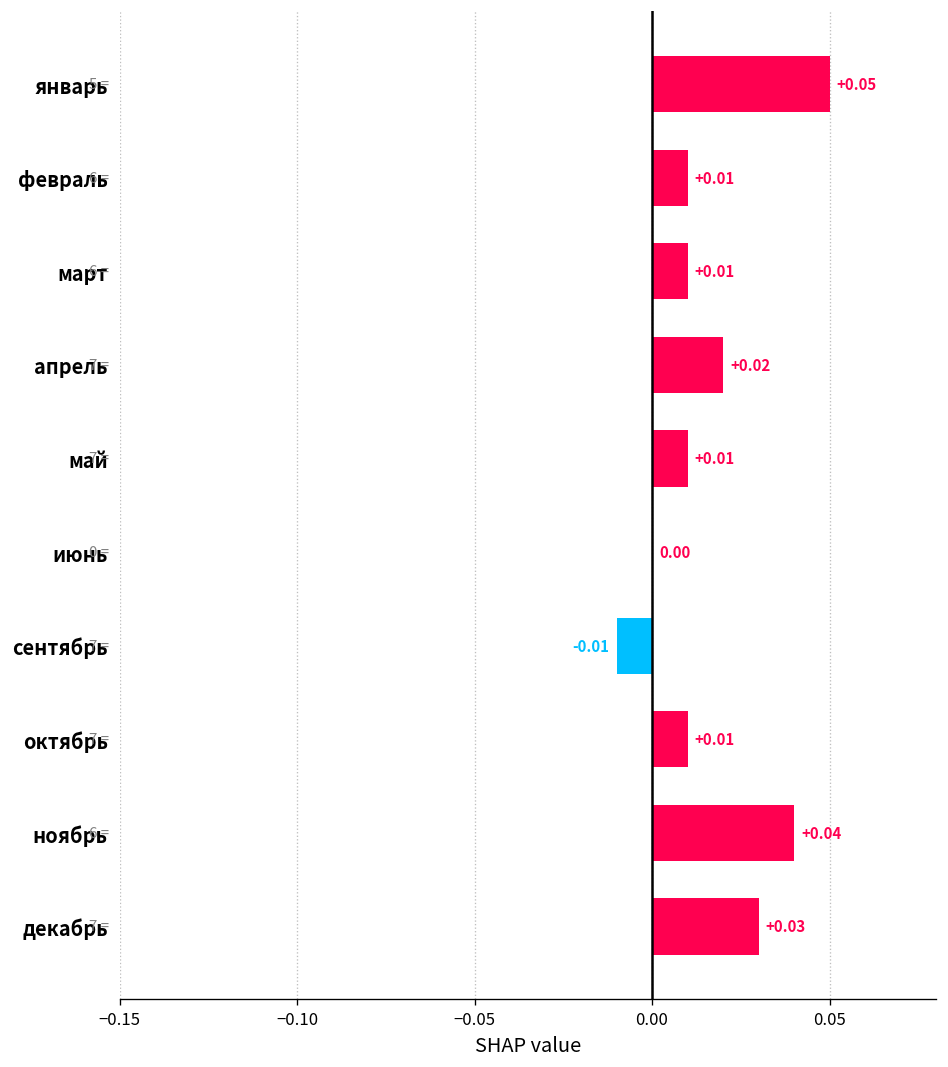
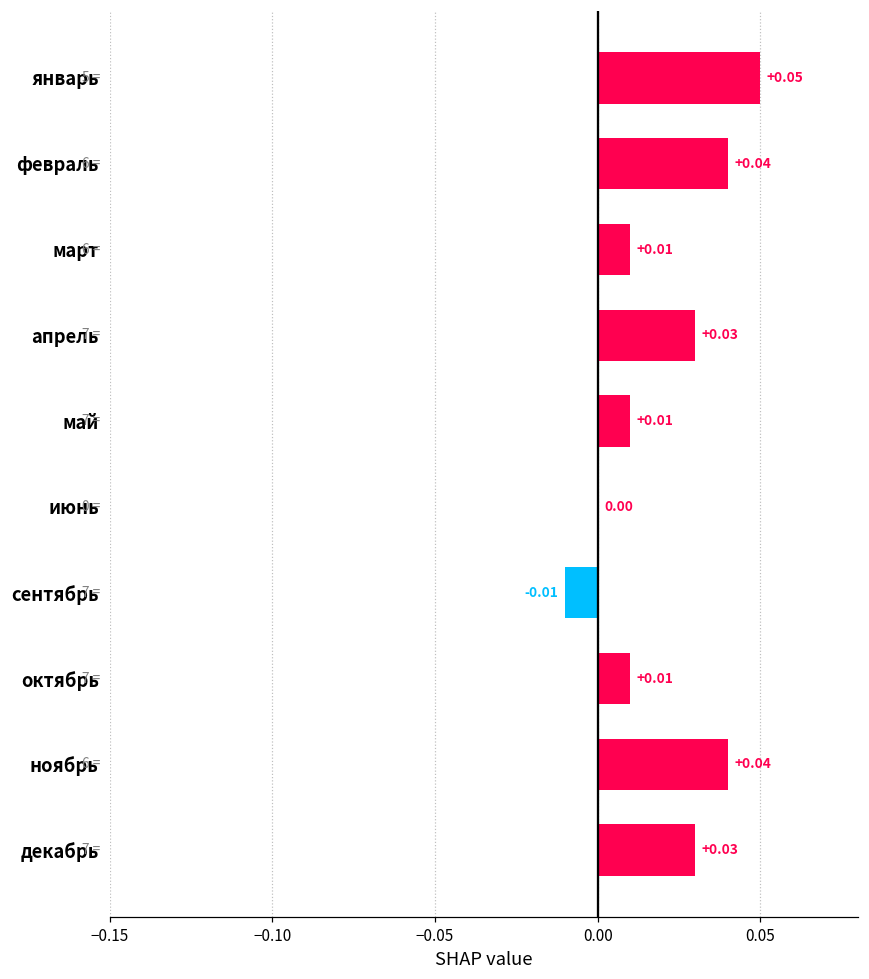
  {
    "январь": "+0.05",
-   "февраль": "+0.01",
+   "февраль": "+0.04",
    "март": "+0.01",
-   "апрель": "+0.02",
+   "апрель": "+0.03",
    "май": "+0.01",
    "июнь": "0.00",
    "сентябрь": "-0.01",
    "октябрь": "+0.01",
    "ноябрь": "+0.04",
    "декабрь": "+0.03"
  }
